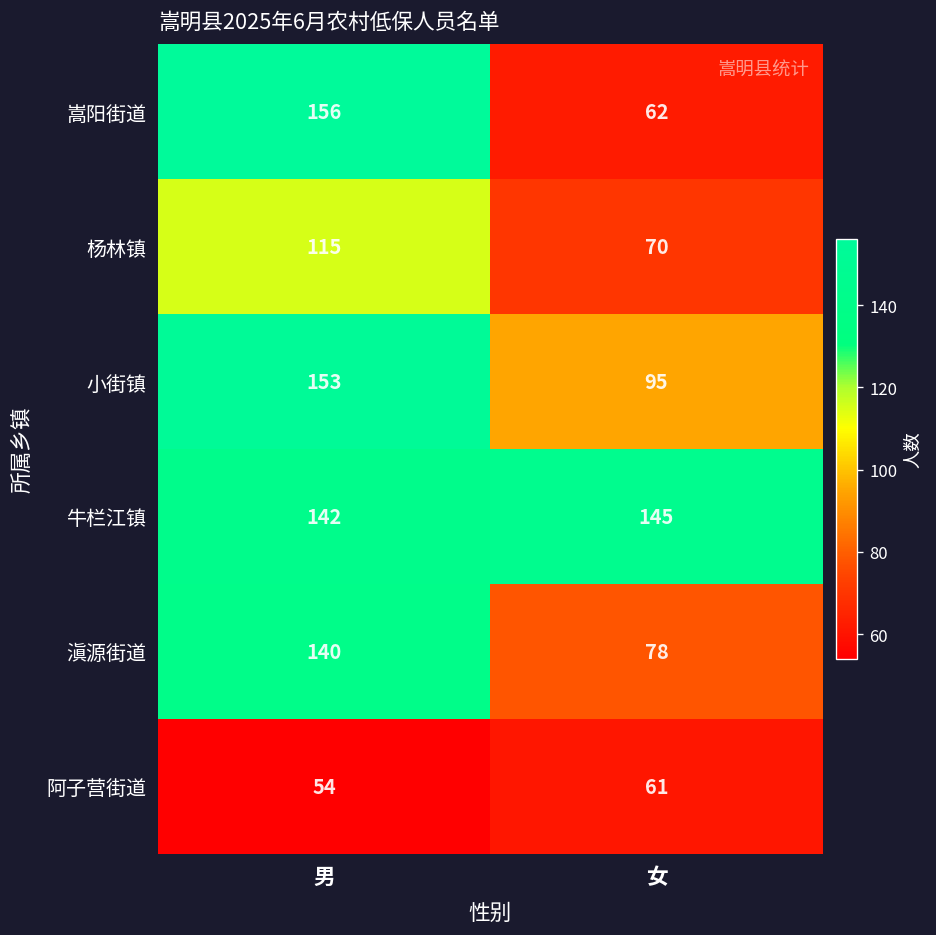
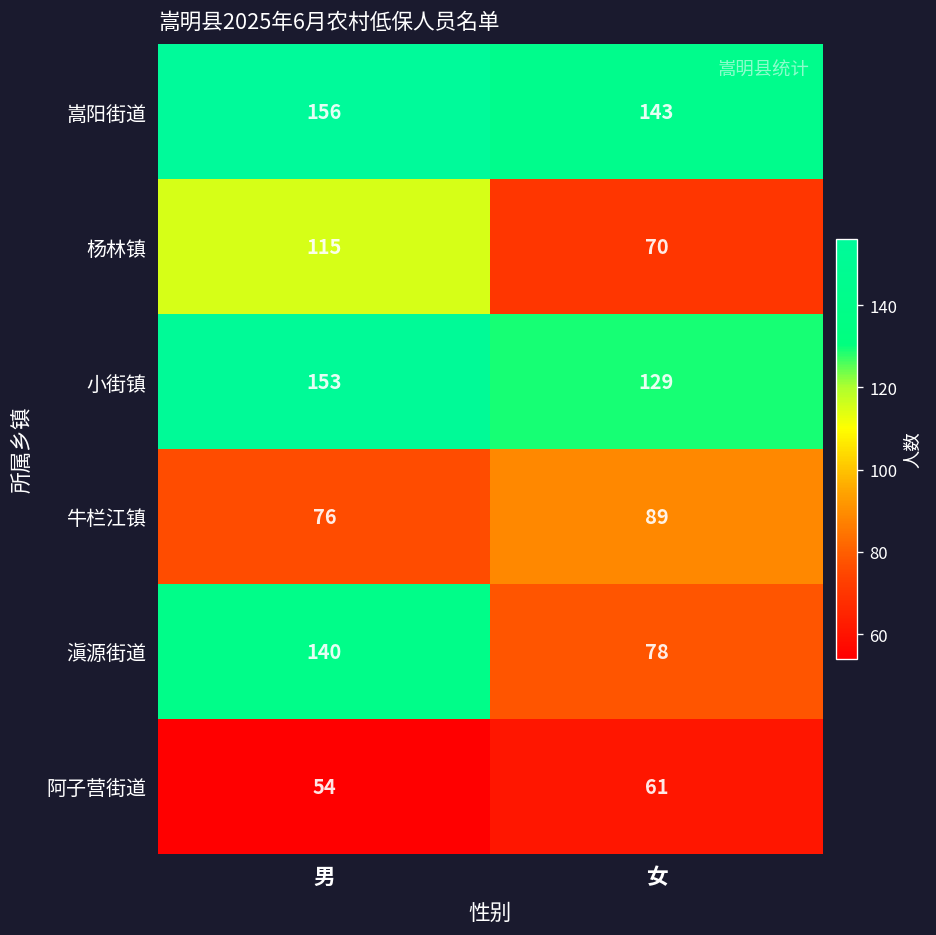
  {
    "嵩阳街道": {
      "男": 156,
-     "女": 62
+     "女": 143
    },
    "杨林镇": {
      "男": 115,
      "女": 70
    },
    "小街镇": {
      "男": 153,
-     "女": 95
+     "女": 129
    },
    "牛栏江镇": {
-     "男": 142,
-     "女": 145
+     "男": 76,
+     "女": 89
    },
    "滇源街道": {
      "男": 140,
      "女": 78
    },
    "阿子营街道": {
      "男": 54,
      "女": 61
    }
  }
